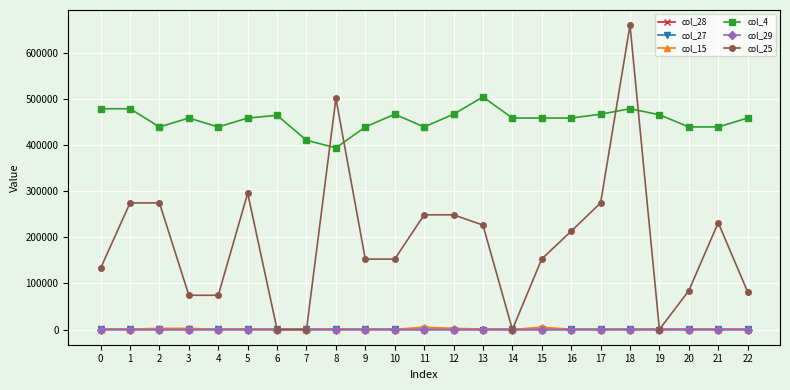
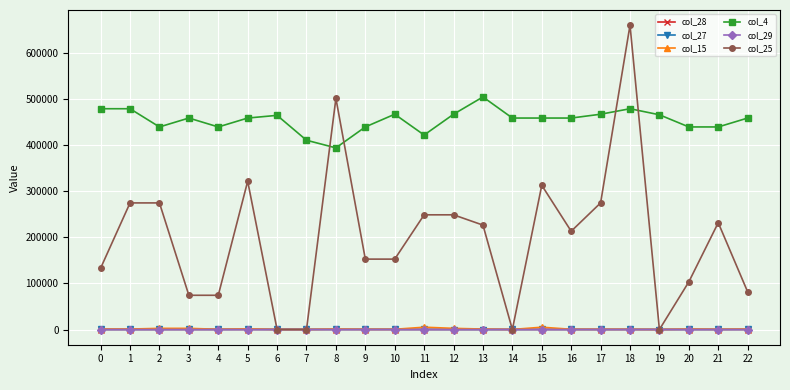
  {
    "col_4": {
      "0": 480000,
      "1": 480000,
      "2": 440000,
      "3": 460000,
      "4": 440000,
      "5": 460000,
      "6": 460000,
      "7": 410000,
      "8": 390000,
      "9": 440000,
      "10": 470000,
-     "11": 440000,
+     "11": 420000,
      "12": 470000,
      "13": 500000,
      "14": 460000,
      "15": 460000,
      "16": 460000,
      "17": 470000,
      "18": 480000,
      "19": 470000,
      "20": 440000,
      "21": 440000,
      "22": 460000
    },
    "col_25": {
      "0": 130000,
      "1": 270000,
      "2": 270000,
      "3": 70000,
      "4": 70000,
-     "5": 300000,
+     "5": 320000,
      "8": 500000,
      "9": 150000,
      "10": 150000,
      "11": 250000,
      "12": 250000,
      "13": 230000,
-     "15": 150000,
+     "15": 310000,
      "16": 210000,
      "17": 270000,
      "18": 660000,
-     "20": 80000,
+     "20": 100000,
      "21": 230000,
      "22": 80000
    }
  }
